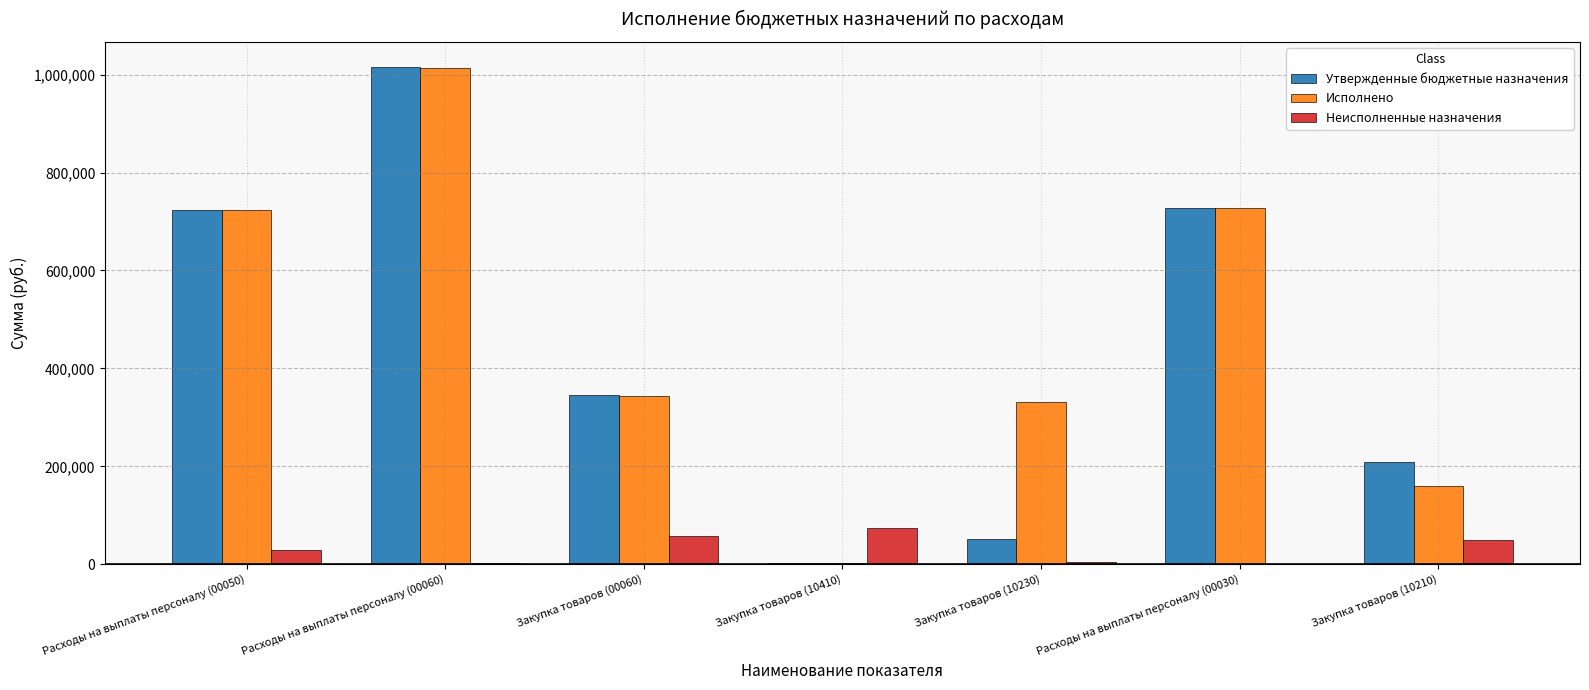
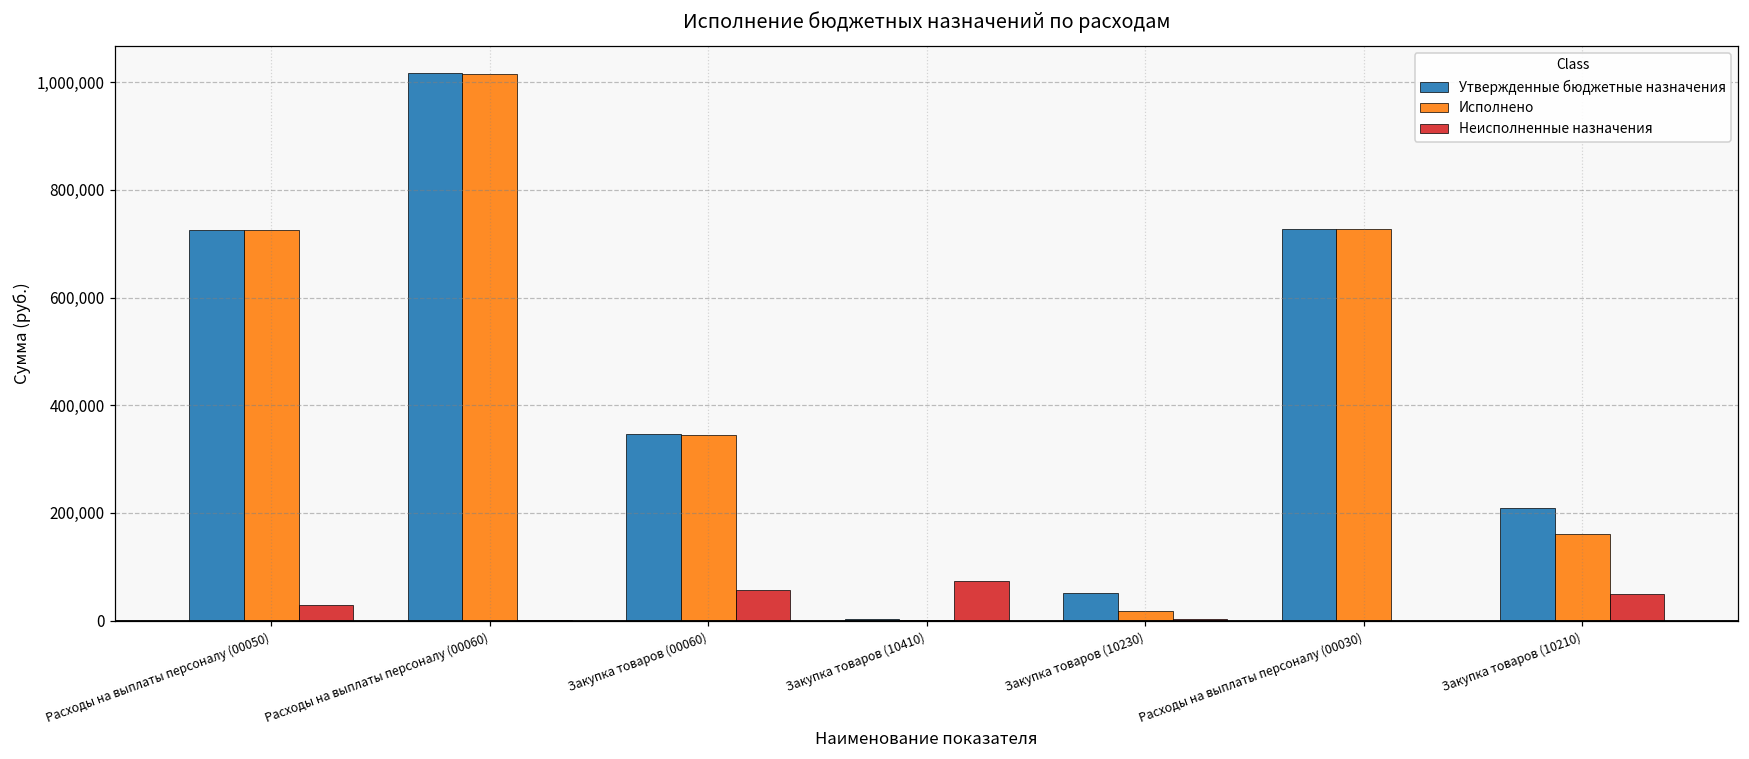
  {
    "Утвержденные бюджетные назначения": {
      "Расходы на выплаты персоналу (00050)": "720,000",
      "Расходы на выплаты персоналу (00060)": "1,020,000",
      "Закупка товаров (00060)": "350,000",
      "Закупка товаров (10230)": "50,000",
      "Расходы на выплаты персоналу (00030)": "730,000",
      "Закупка товаров (10210)": "210,000"
    },
    "Исполнено": {
      "Расходы на выплаты персоналу (00050)": "720,000",
      "Расходы на выплаты персоналу (00060)": "1,010,000",
      "Закупка товаров (00060)": "340,000",
-     "Закупка товаров (10230)": "330,000",
+     "Закупка товаров (10230)": "20,000",
      "Расходы на выплаты персоналу (00030)": "730,000",
      "Закупка товаров (10210)": "160,000"
    },
    "Неисполненные назначения": {
      "Расходы на выплаты персоналу (00050)": "30,000",
      "Закупка товаров (00060)": "60,000",
      "Закупка товаров (10410)": "70,000",
      "Закупка товаров (10210)": "50,000"
    }
  }
